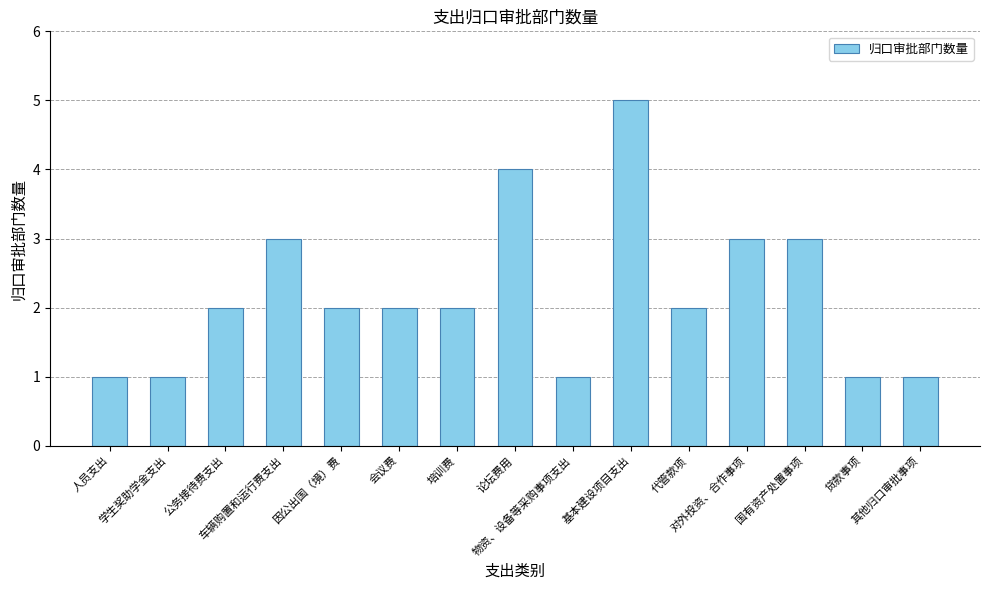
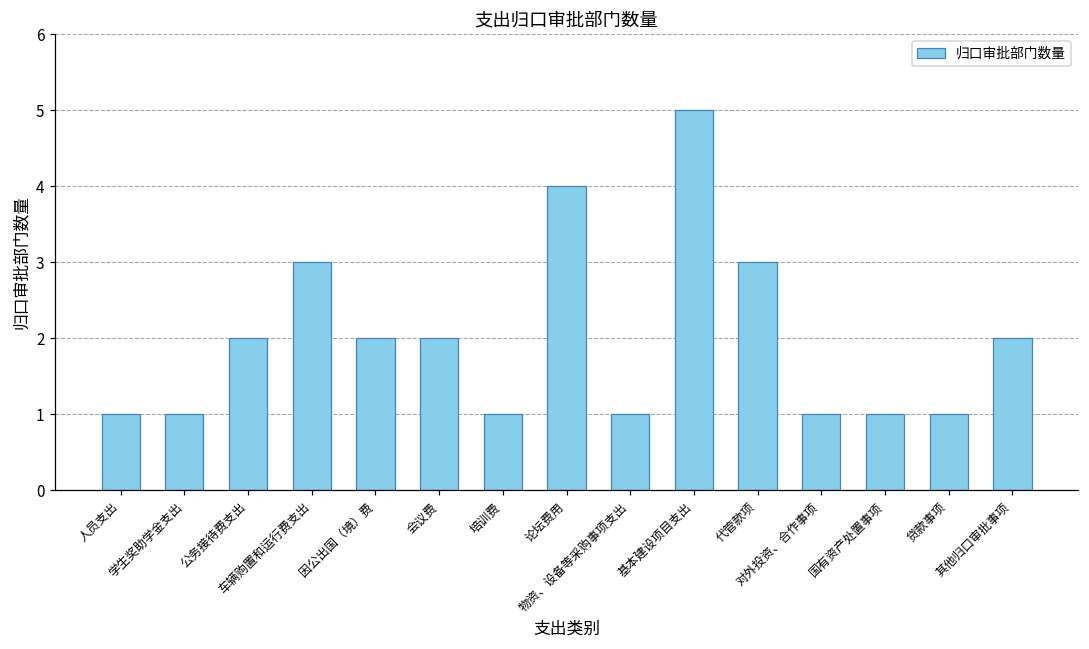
  {
    "人员支出": 1,
    "学生奖助学金支出": 1,
    "公务接待费支出": 2,
    "车辆购置和运行费支出": 3,
    "因公出国（境）费": 2,
    "会议费": 2,
-   "培训费": 2,
+   "培训费": 1,
    "论坛费用": 4,
    "物资、设备等采购事项支出": 1,
    "基本建设项目支出": 5,
-   "代管款项": 2,
-   "对外投资、合作事项": 3,
-   "国有资产处置事项": 3,
+   "代管款项": 3,
+   "对外投资、合作事项": 1,
+   "国有资产处置事项": 1,
    "贷款事项": 1,
-   "其他归口审批事项": 1
+   "其他归口审批事项": 2
  }
